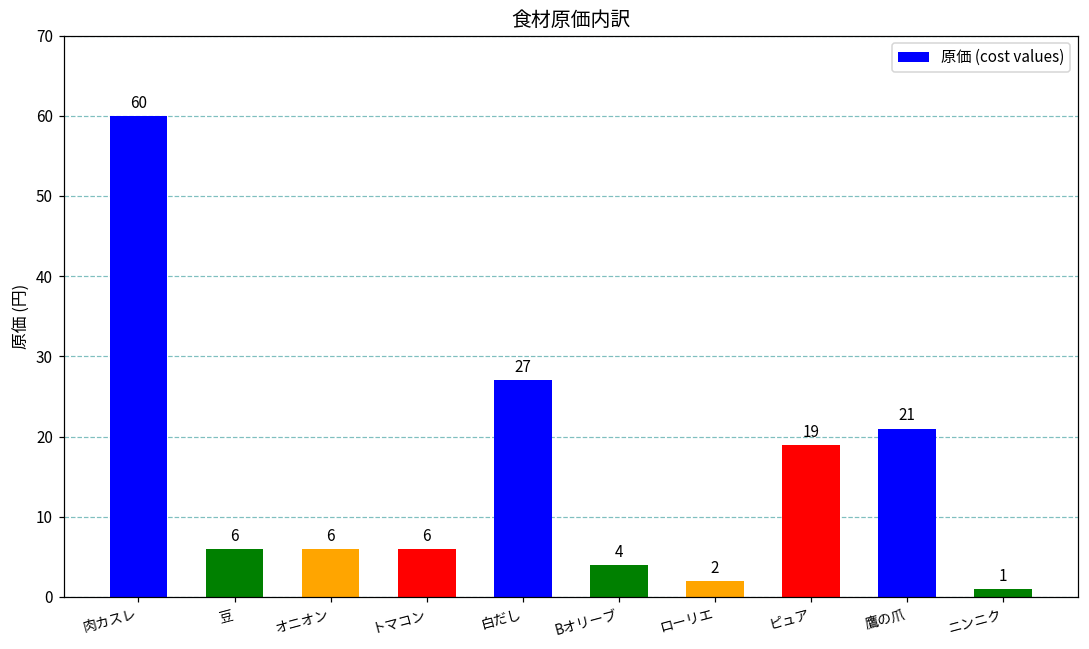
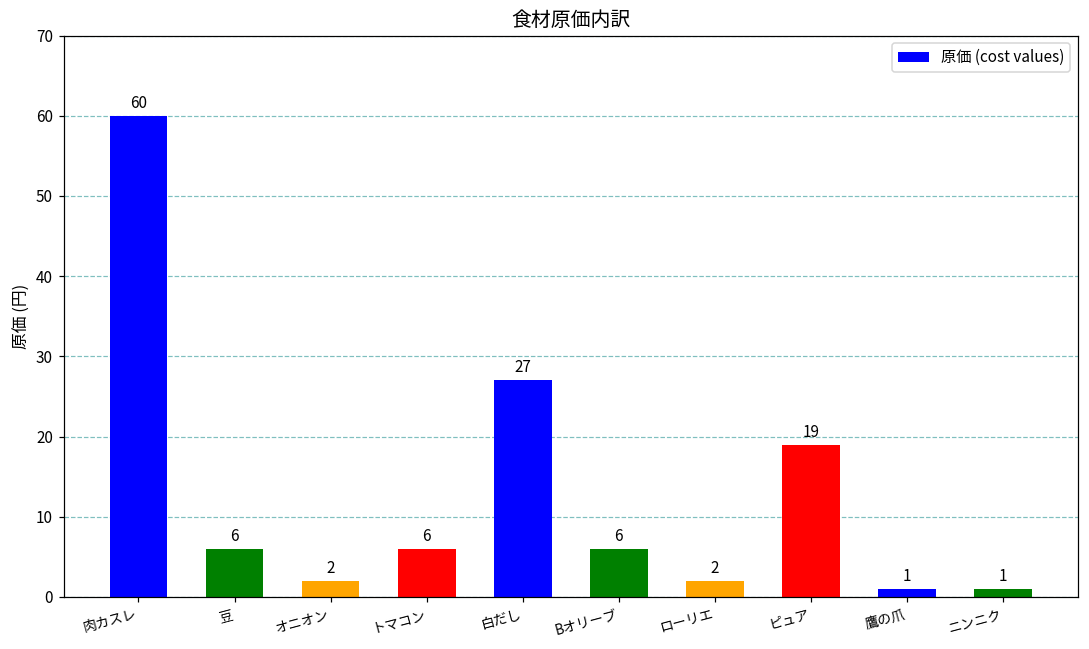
  {
    "肉カスレ": 60,
    "豆": 6,
-   "オニオン": 6,
+   "オニオン": 2,
    "トマコン": 6,
    "白だし": 27,
-   "Bオリーブ": 4,
+   "Bオリーブ": 6,
    "ローリエ": 2,
    "ピュア": 19,
-   "鷹の爪": 21,
+   "鷹の爪": 1,
    "ニンニク": 1
  }
